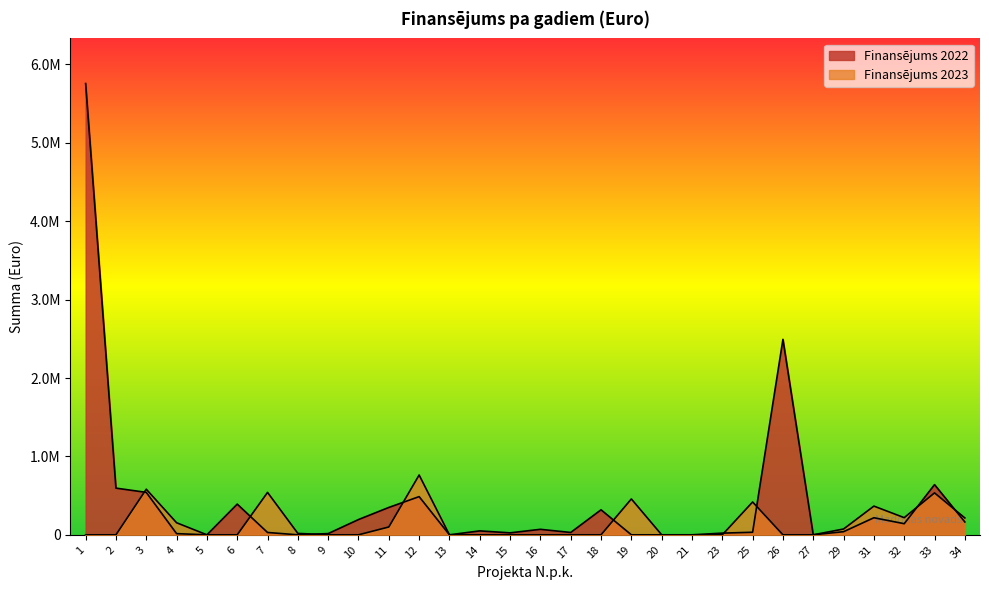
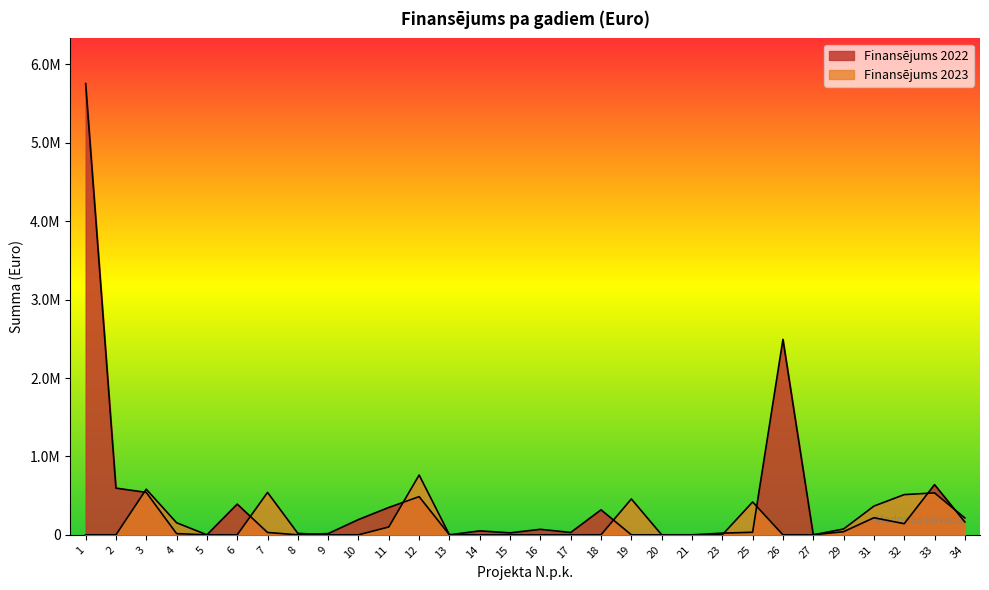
  {
    "Finansējums 2022": {
      "1": 5800000,
      "2": 600000,
      "3": 500000,
      "4": 0,
      "6": 400000,
      "7": 0,
      "10": 200000,
      "11": 300000,
      "12": 500000,
      "14": 100000,
      "16": 100000,
      "18": 300000,
      "19": 0,
      "25": 0,
      "26": 2500000,
      "29": 0,
      "31": 200000,
      "32": 100000,
      "33": 600000,
      "34": 200000
    },
    "Finansējums 2023": {
      "1": 0,
      "2": 0,
      "3": 600000,
      "4": 200000,
      "6": 0,
      "7": 500000,
      "10": 0,
      "11": 100000,
      "12": 800000,
      "14": 0,
      "16": 0,
      "18": 0,
      "19": 500000,
      "25": 400000,
      "26": 0,
      "29": 100000,
      "31": 400000,
-     "32": 200000,
+     "32": 500000,
      "33": 500000,
      "34": 200000
    }
  }
